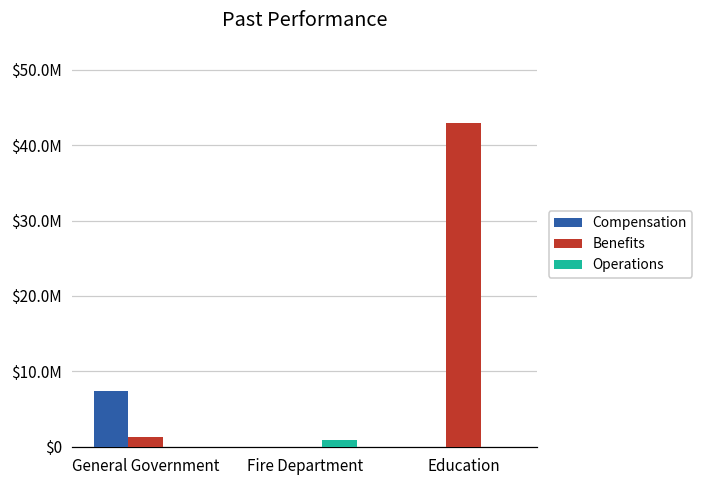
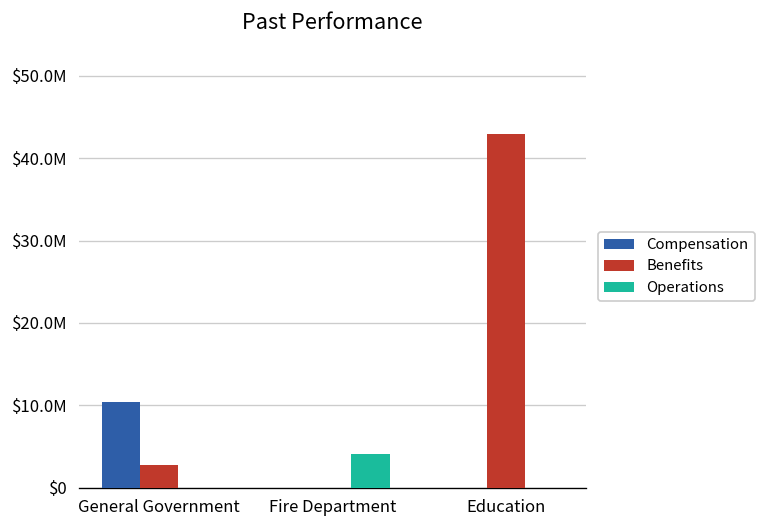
  {
    "Compensation": {
-     "General Government": "$7000000",
+     "General Government": "$10000000",
      "Fire Department": "$0",
      "Education": "$0"
    },
    "Benefits": {
-     "General Government": "$1000000",
+     "General Government": "$3000000",
      "Fire Department": "$0",
      "Education": "$43000000"
    },
    "Operations": {
      "General Government": "$0",
-     "Fire Department": "$1000000",
+     "Fire Department": "$4000000",
      "Education": "$0"
    }
  }
